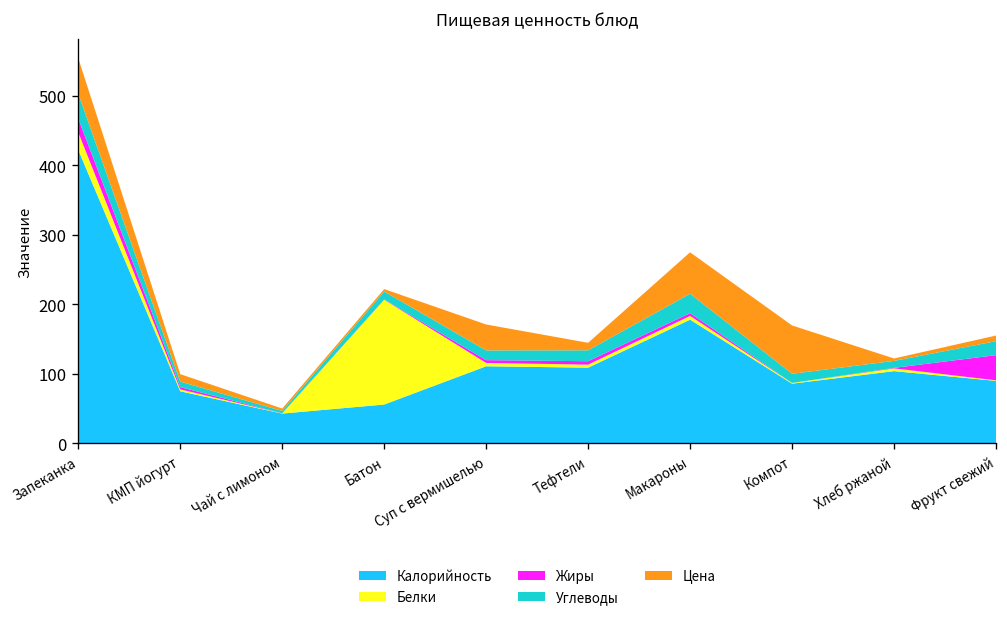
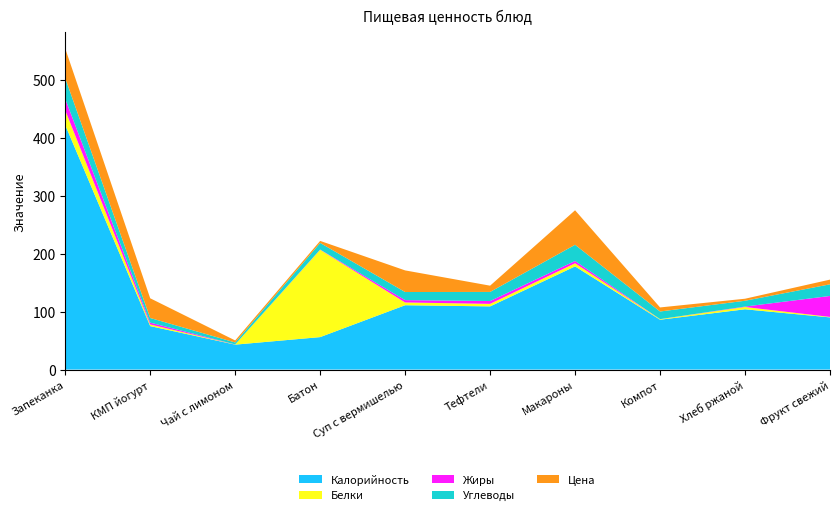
  {
    "Белки": {
      "Запеканка": 30
    },
    "Жиры": {
      "Запеканка": 20,
      "Тефтели": 0,
      "Фрукт свежий": 40
    },
    "Цена": {
      "Запеканка": 50,
-     "КМП йогурт": 10,
+     "КМП йогурт": 30,
      "Суп с вермишелью": 40,
      "Тефтели": 10,
      "Макароны": 60,
-     "Компот": 70,
+     "Компот": 10,
      "Фрукт свежий": 10
    }
  }
